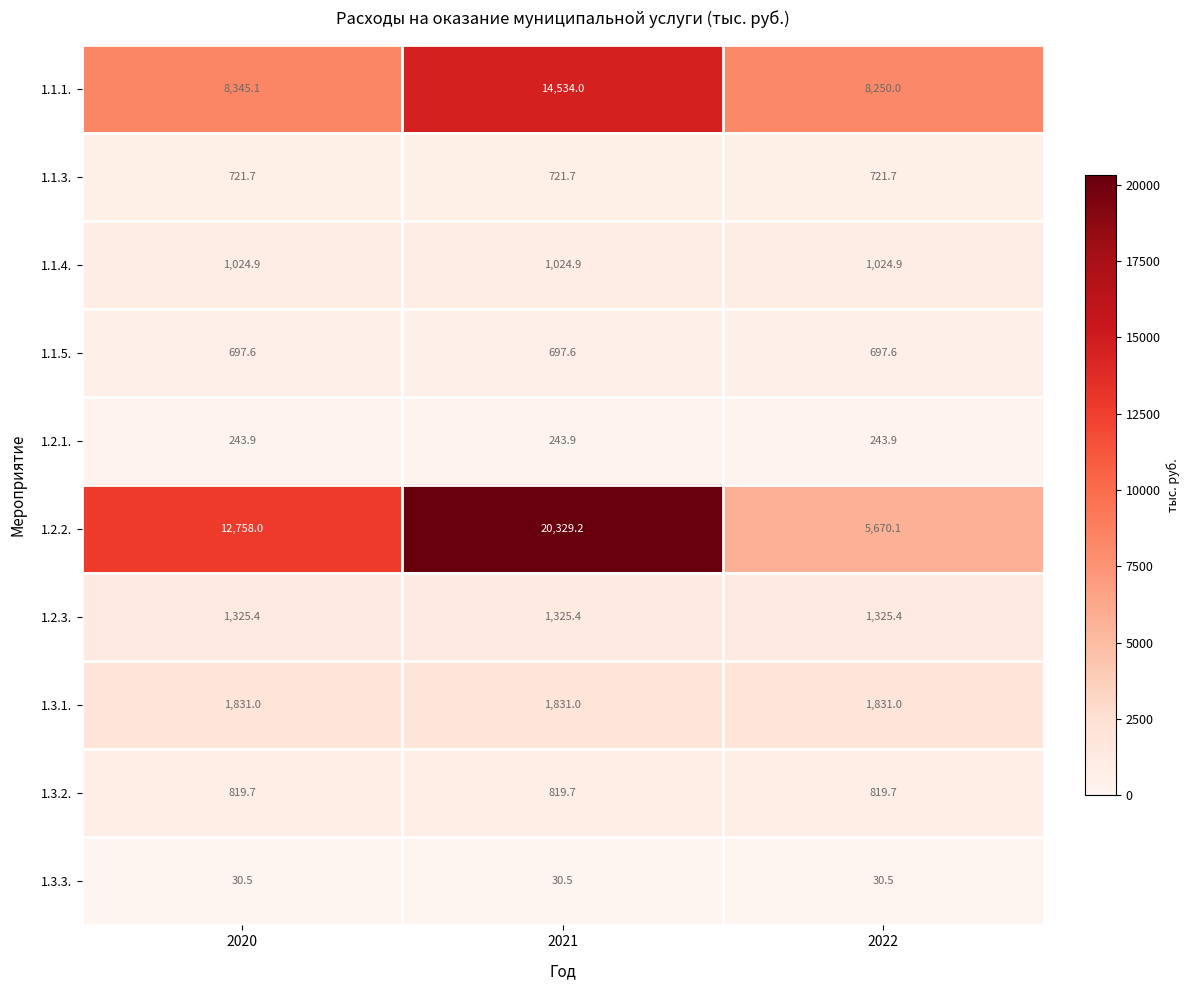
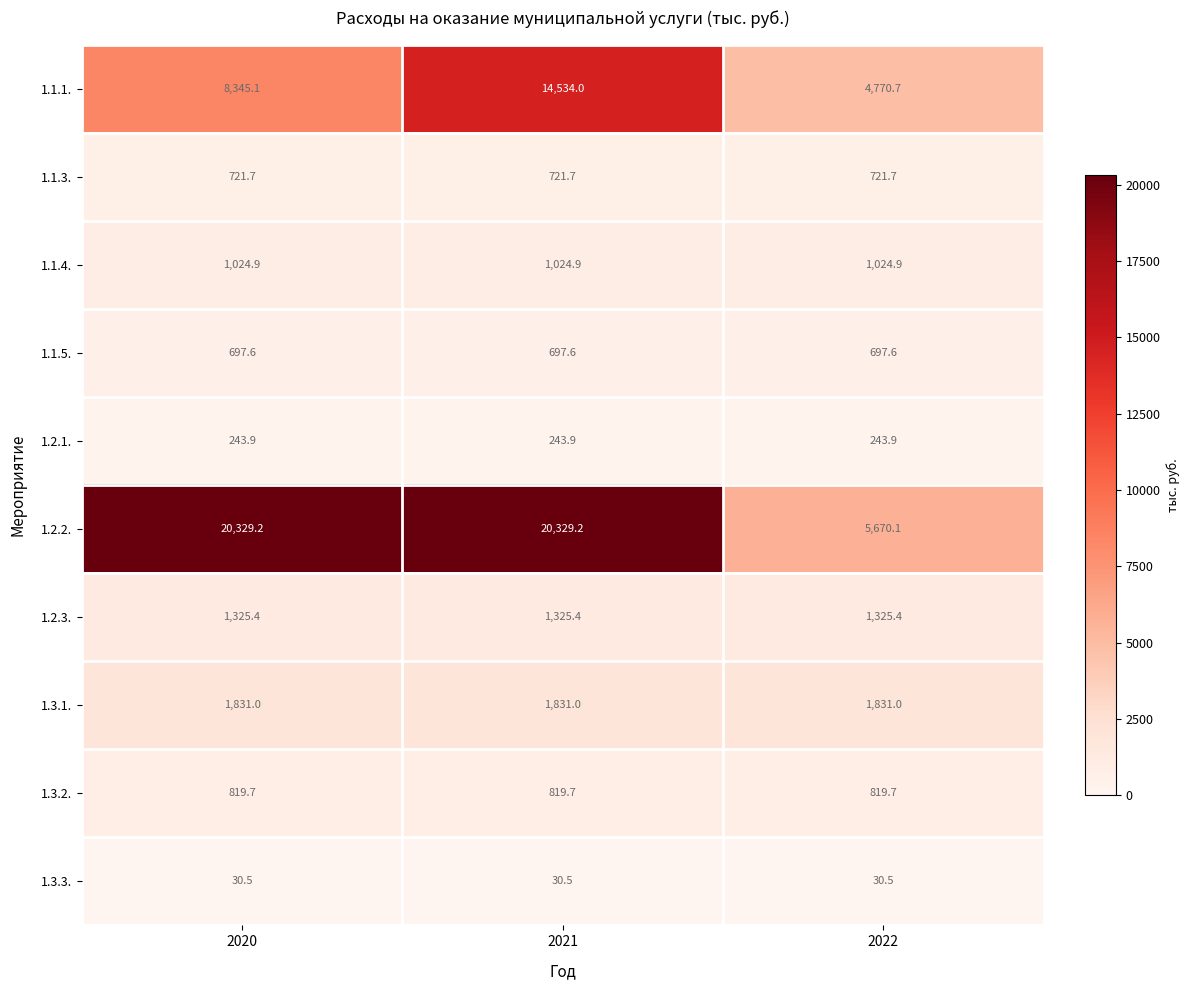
  {
    "1.1.1.": {
      "2020": "8,345.1",
      "2021": "14,534.0",
-     "2022": "8,250.0"
+     "2022": "4,770.7"
    },
    "1.1.3.": {
      "2020": "721.7",
      "2021": "721.7",
      "2022": "721.7"
    },
    "1.1.4.": {
      "2020": "1,024.9",
      "2021": "1,024.9",
      "2022": "1,024.9"
    },
    "1.1.5.": {
      "2020": "697.6",
      "2021": "697.6",
      "2022": "697.6"
    },
    "1.2.1.": {
      "2020": "243.9",
      "2021": "243.9",
      "2022": "243.9"
    },
    "1.2.2.": {
-     "2020": "12,758.0",
+     "2020": "20,329.2",
      "2021": "20,329.2",
      "2022": "5,670.1"
    },
    "1.2.3.": {
      "2020": "1,325.4",
      "2021": "1,325.4",
      "2022": "1,325.4"
    },
    "1.3.1.": {
      "2020": "1,831.0",
      "2021": "1,831.0",
      "2022": "1,831.0"
    },
    "1.3.2.": {
      "2020": "819.7",
      "2021": "819.7",
      "2022": "819.7"
    },
    "1.3.3.": {
      "2020": "30.5",
      "2021": "30.5",
      "2022": "30.5"
    }
  }
